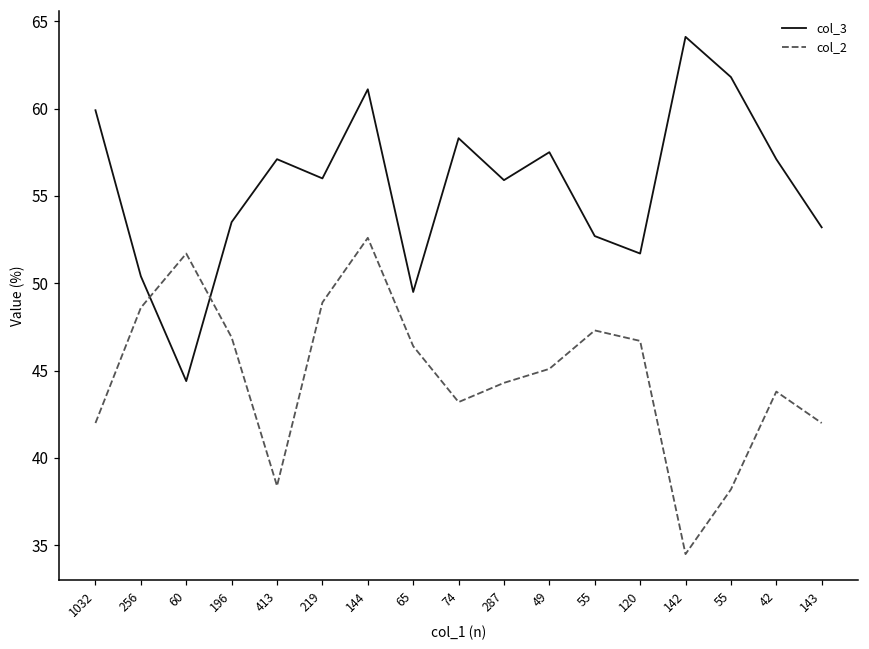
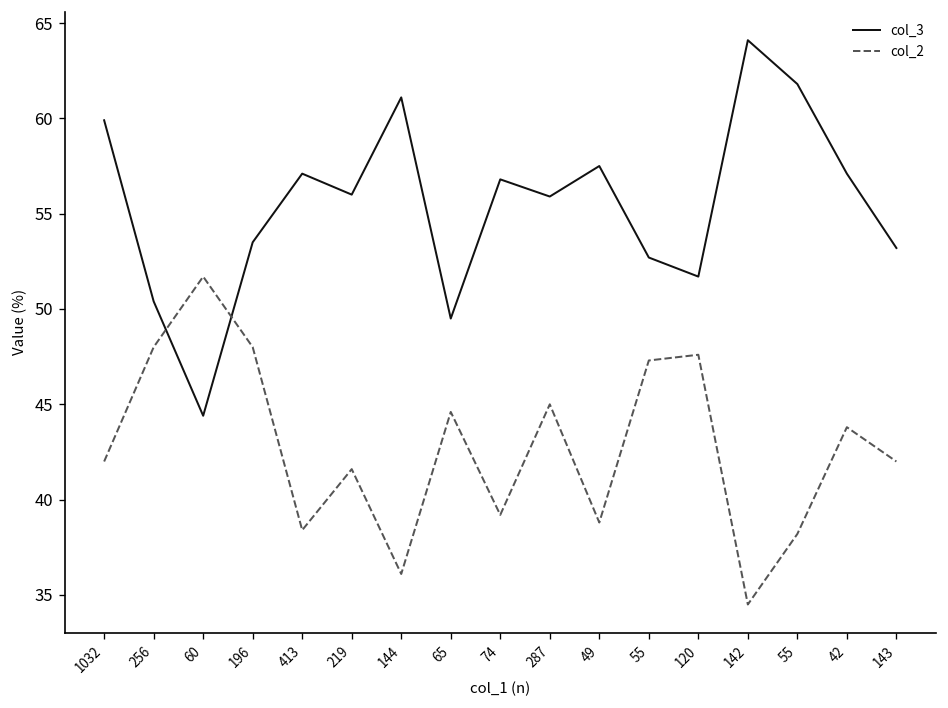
  {
    "col_3": {
      "1032": 59.9,
      "256": 50.4,
      "60": 44.4,
      "196": 53.5,
      "413": 57.1,
      "219": 56.0,
      "144": 61.1,
      "65": 49.5,
-     "74": 58.3,
+     "74": 56.8,
      "287": 55.9,
      "49": 57.5,
      "120": 51.7,
      "142": 64.1,
      "42": 57.1,
      "143": 53.2
    },
    "col_2": {
      "1032": 42.0,
-     "256": 48.6,
+     "256": 48.0,
      "60": 51.7,
-     "196": 46.9,
+     "196": 48.0,
      "413": 38.4,
-     "219": 48.9,
-     "144": 52.6,
-     "65": 46.4,
-     "74": 43.2,
-     "287": 44.3,
-     "49": 45.1,
-     "120": 46.7,
+     "219": 41.6,
+     "144": 36.1,
+     "65": 44.6,
+     "74": 39.2,
+     "287": 45.0,
+     "49": 38.8,
+     "120": 47.6,
      "142": 34.5,
      "42": 43.8,
      "143": 42.0
    }
  }
